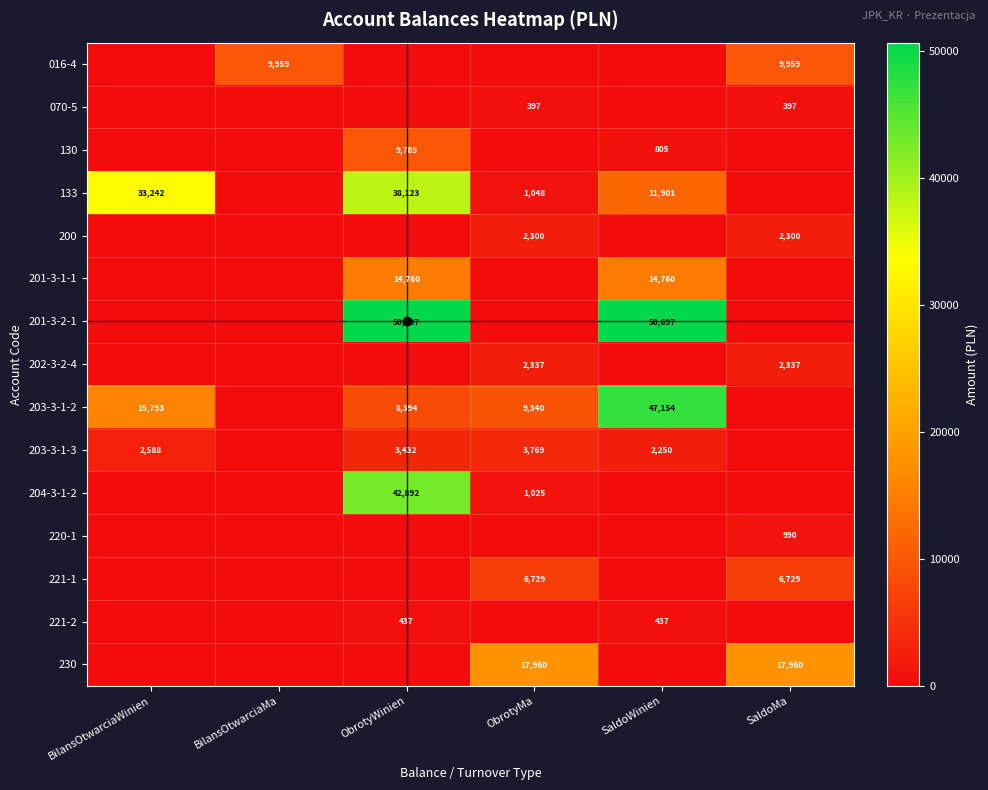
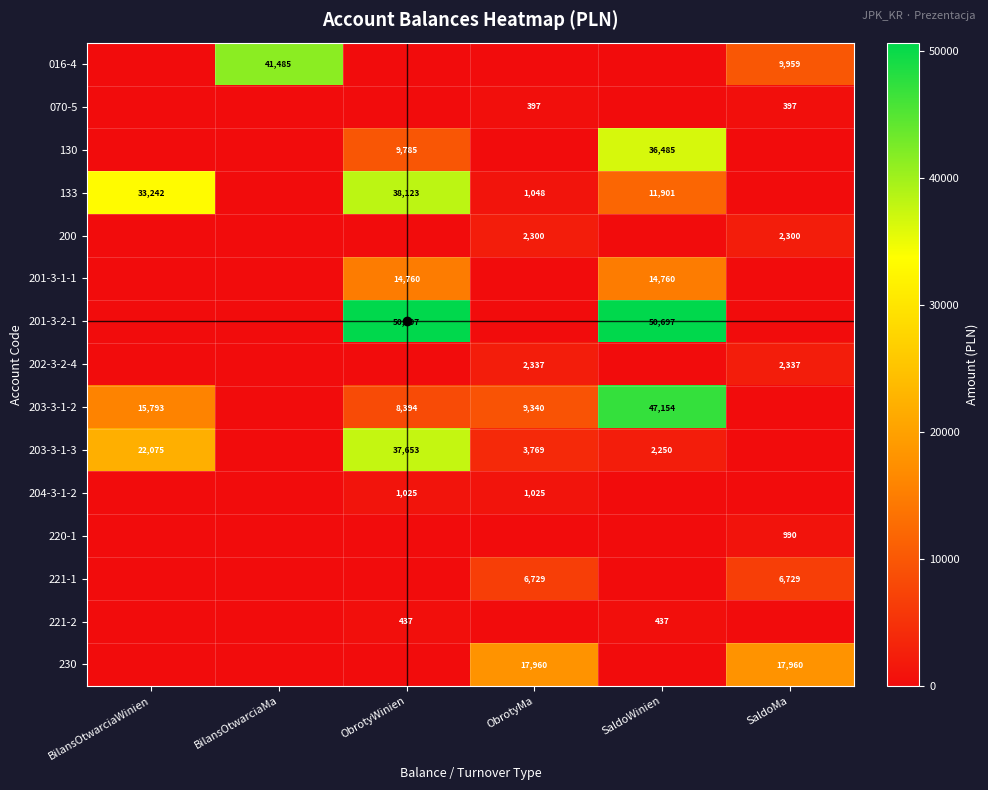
  {
    "016-4": {
-     "BilansOtwarciaMa": "9,959",
+     "BilansOtwarciaMa": "41,485",
      "SaldoMa": "9,959"
    },
    "070-5": {
      "ObrotyMa": "397",
      "SaldoMa": "397"
    },
    "130": {
      "ObrotyWinien": "9,785",
-     "SaldoWinien": "805"
+     "SaldoWinien": "36,485"
    },
    "133": {
      "BilansOtwarciaWinien": "33,242",
      "ObrotyWinien": "38,123",
      "ObrotyMa": "1,048",
      "SaldoWinien": "11,901"
    },
    "200": {
      "ObrotyMa": "2,300",
      "SaldoMa": "2,300"
    },
    "201-3-1-1": {
      "ObrotyWinien": "14,760",
      "SaldoWinien": "14,760"
    },
    "201-3-2-1": {
      "SaldoWinien": "50,697"
    },
    "202-3-2-4": {
      "ObrotyMa": "2,337",
      "SaldoMa": "2,337"
    },
    "203-3-1-2": {
      "BilansOtwarciaWinien": "15,793",
      "ObrotyWinien": "8,394",
      "ObrotyMa": "9,340",
      "SaldoWinien": "47,154"
    },
    "203-3-1-3": {
-     "BilansOtwarciaWinien": "2,588",
-     "ObrotyWinien": "3,432",
+     "BilansOtwarciaWinien": "22,075",
+     "ObrotyWinien": "37,653",
      "ObrotyMa": "3,769",
      "SaldoWinien": "2,250"
    },
    "204-3-1-2": {
-     "ObrotyWinien": "42,892",
+     "ObrotyWinien": "1,025",
      "ObrotyMa": "1,025"
    },
    "220-1": {
      "SaldoMa": "990"
    },
    "221-1": {
      "ObrotyMa": "6,729",
      "SaldoMa": "6,729"
    },
    "221-2": {
      "ObrotyWinien": "437",
      "SaldoWinien": "437"
    },
    "230": {
      "ObrotyMa": "17,960",
      "SaldoMa": "17,960"
    }
  }
